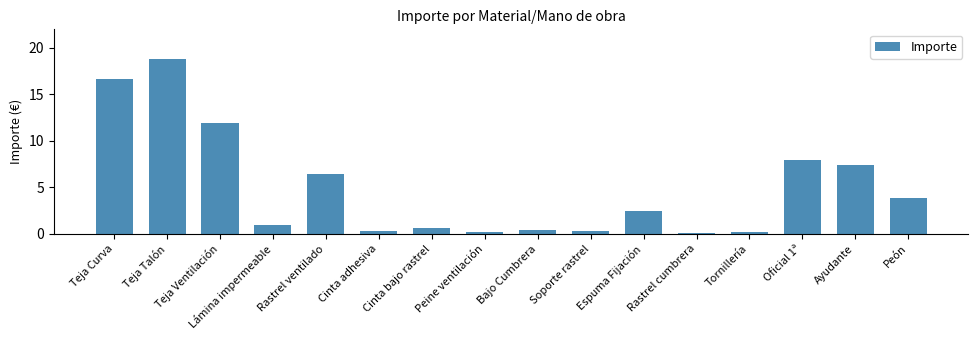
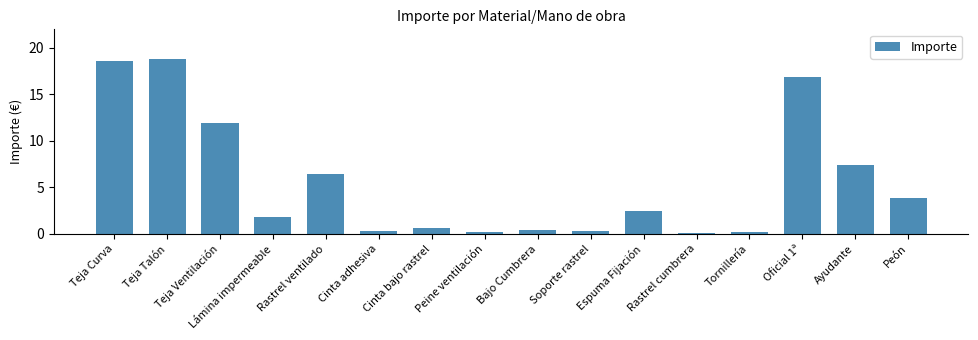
  {
-   "Teja Curva": 17,
+   "Teja Curva": 19,
    "Teja Talón": 19,
    "Teja Ventilación": 12,
-   "Lámina impermeable": 1,
+   "Lámina impermeable": 2,
    "Rastrel ventilado": 6,
    "Cinta adhesiva": 0,
    "Cinta bajo rastrel": 1,
    "Bajo Cumbrera": 0,
    "Soporte rastrel": 0,
    "Espuma Fijación": 2,
-   "Oficial 1ª": 8,
+   "Oficial 1ª": 17,
    "Ayudante": 7,
    "Peón": 4
  }
